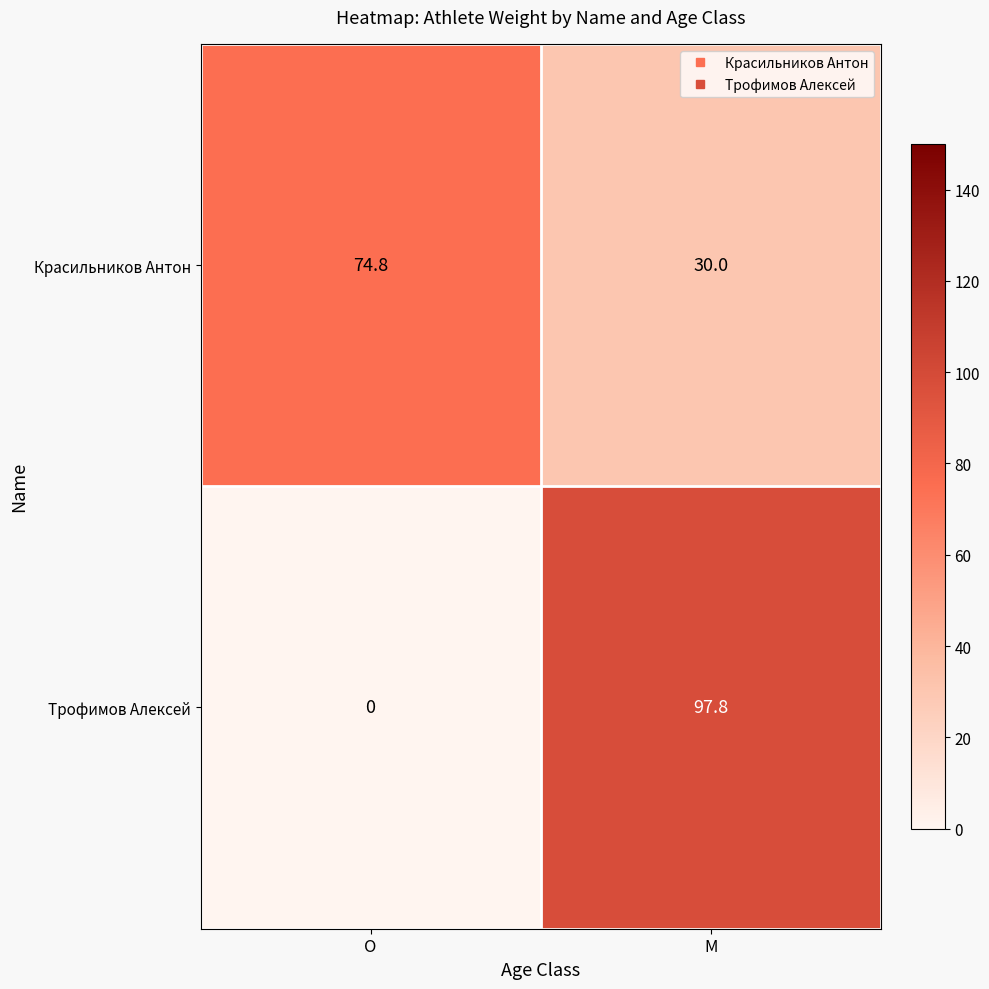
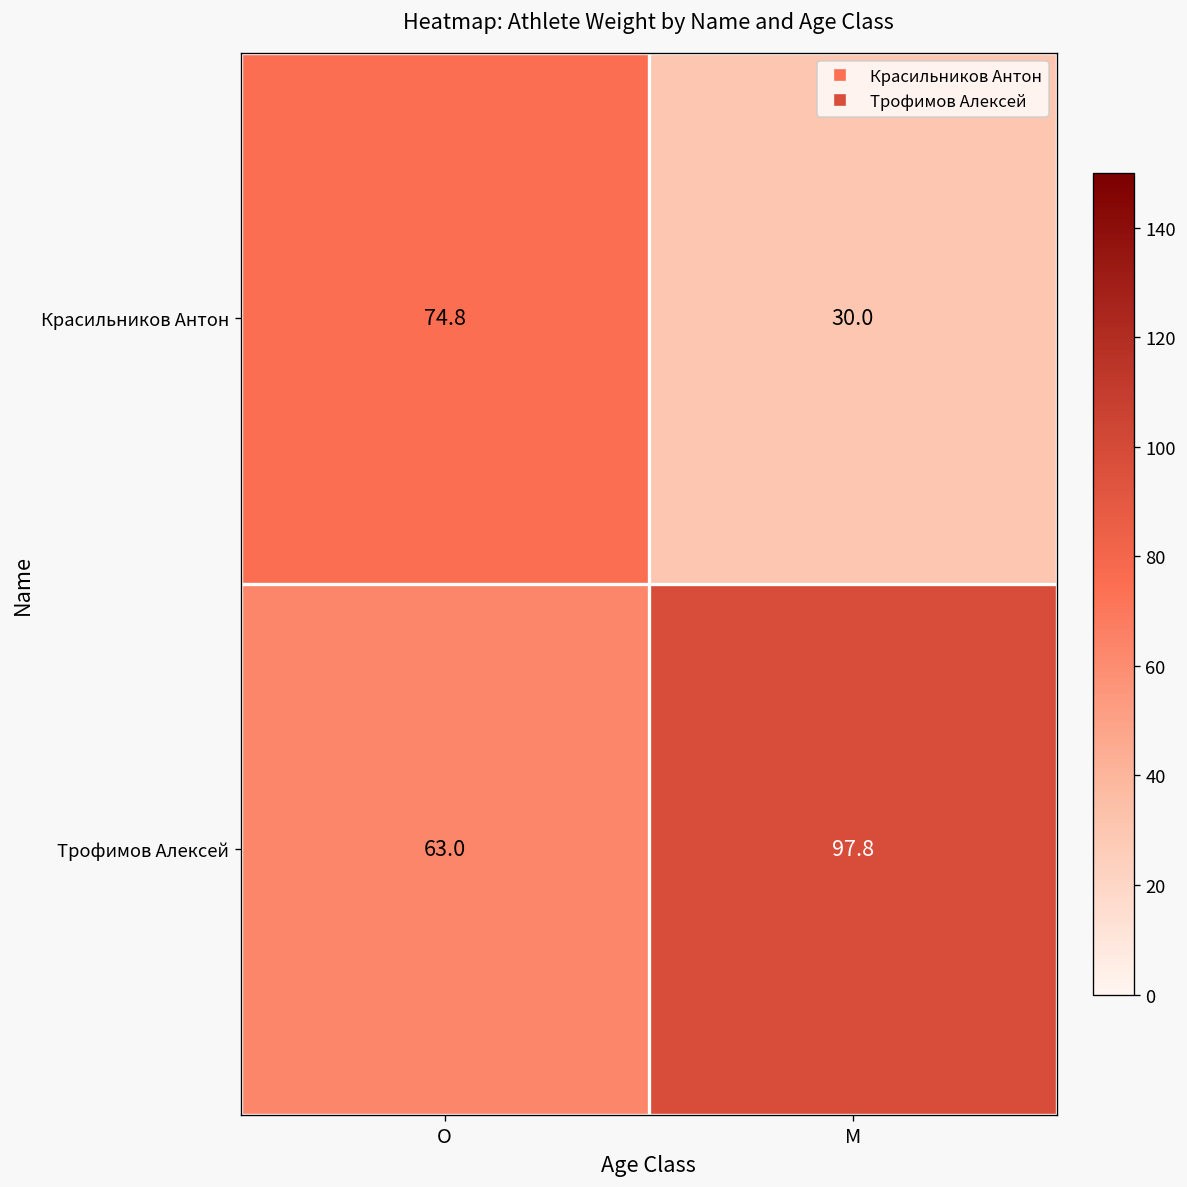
  {
    "Красильников Антон": {
      "O": 74.8,
      "M": 30.0
    },
    "Трофимов Алексей": {
-     "O": 0,
+     "O": 63.0,
      "M": 97.8
    }
  }
